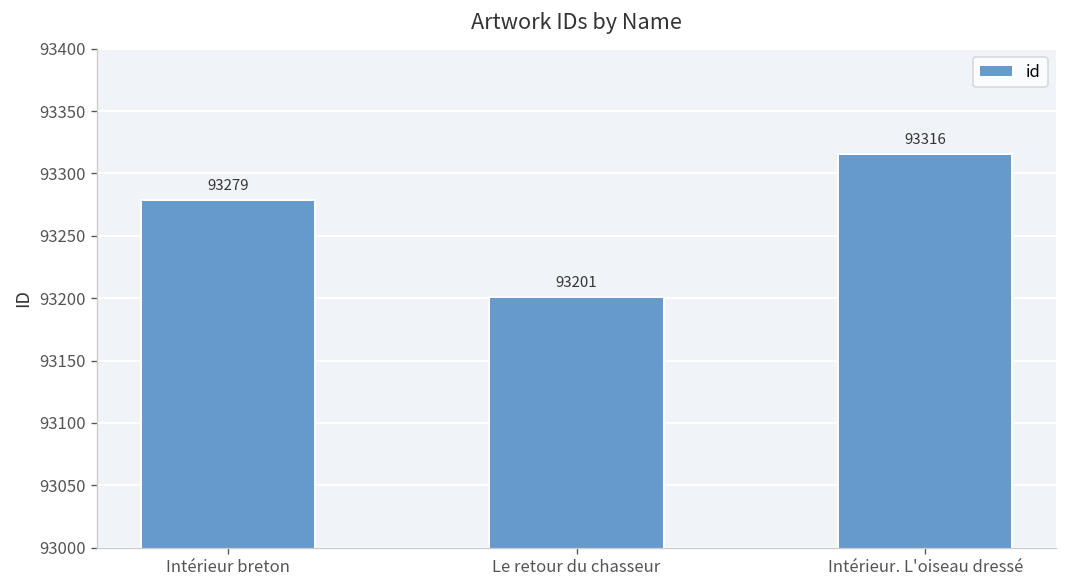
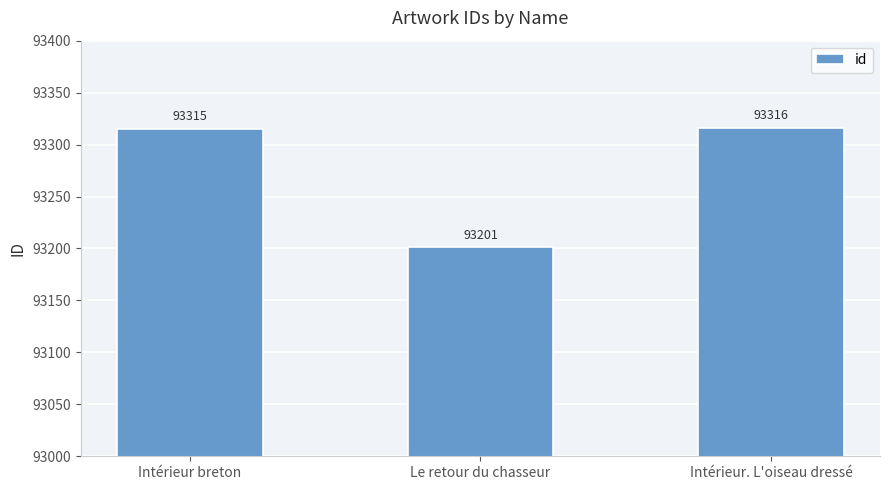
  {
-   "Intérieur breton": 93279,
+   "Intérieur breton": 93315,
    "Le retour du chasseur": 93201,
    "Intérieur. L'oiseau dressé": 93316
  }
